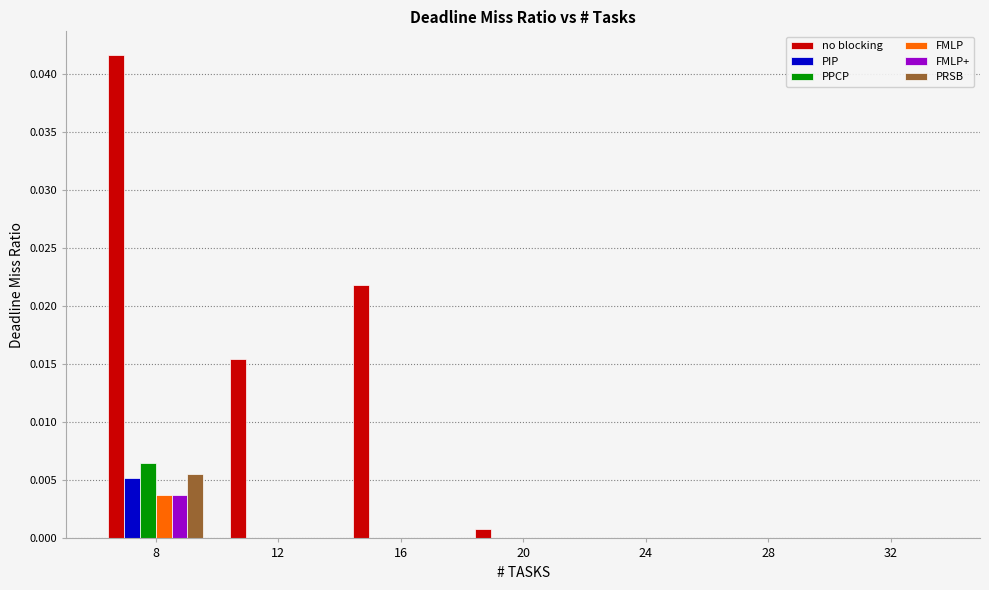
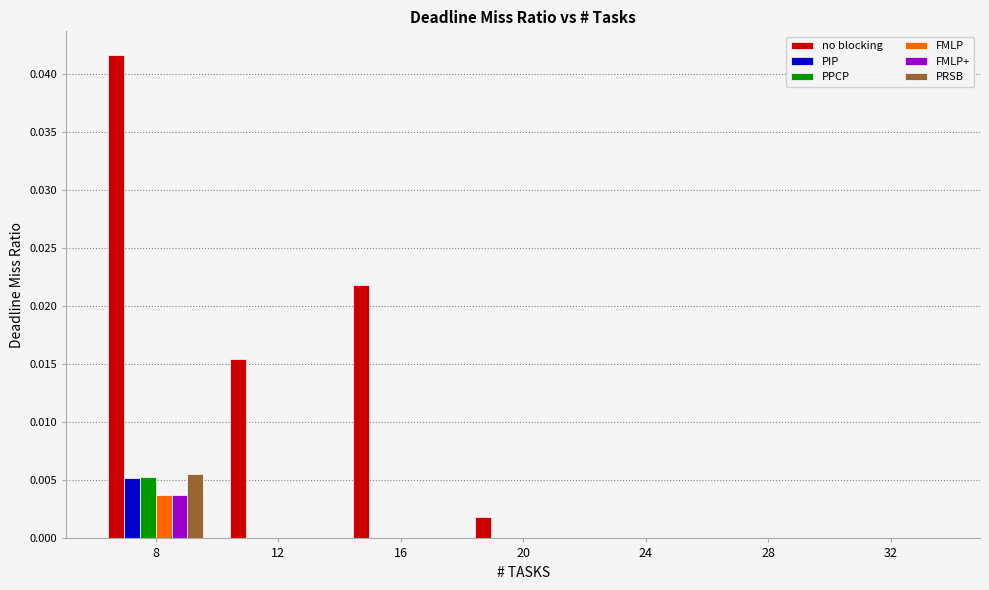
  {
    "no blocking": {
      "8": 0.0416,
      "12": 0.0155,
      "16": 0.0218,
-     "20": 0.0008,
+     "20": 0.0019,
      "24": 0.0000,
      "28": 0.0000,
      "32": 0.0000
    },
    "PIP": {
      "8": 0.0053,
      "12": 0.0000,
      "16": 0.0000,
      "20": 0.0000,
      "24": 0.0000,
      "28": 0.0000,
      "32": 0.0000
    },
    "PPCP": {
-     "8": 0.0065,
+     "8": 0.0053,
      "12": 0.0000,
      "16": 0.0000,
      "20": 0.0000,
      "24": 0.0000,
      "28": 0.0000,
      "32": 0.0000
    },
    "FMLP": {
      "8": 0.0037,
      "12": 0.0000,
      "16": 0.0000,
      "20": 0.0000,
      "24": 0.0000,
      "28": 0.0000,
      "32": 0.0000
    },
    "FMLP+": {
      "8": 0.0037,
      "12": 0.0000,
      "16": 0.0000,
      "20": 0.0000,
      "24": 0.0000,
      "28": 0.0000,
      "32": 0.0000
    },
    "PRSB": {
      "8": 0.0056,
      "12": 0.0000,
      "16": 0.0000,
      "20": 0.0000,
      "24": 0.0000,
      "28": 0.0000,
      "32": 0.0000
    }
  }
